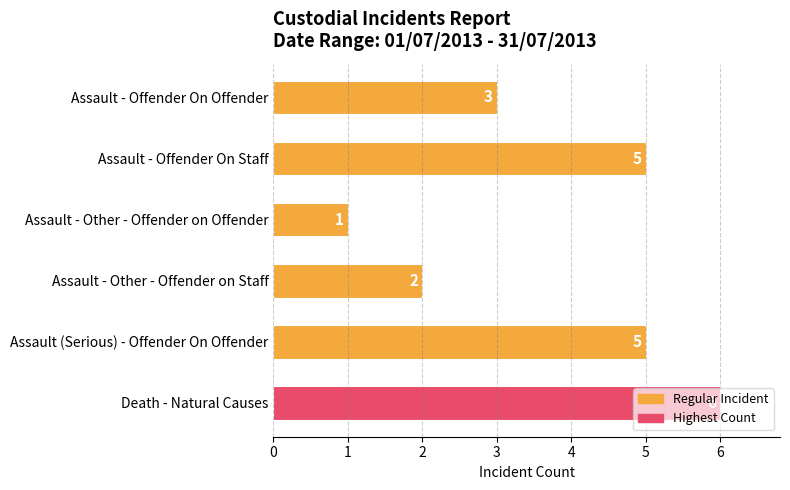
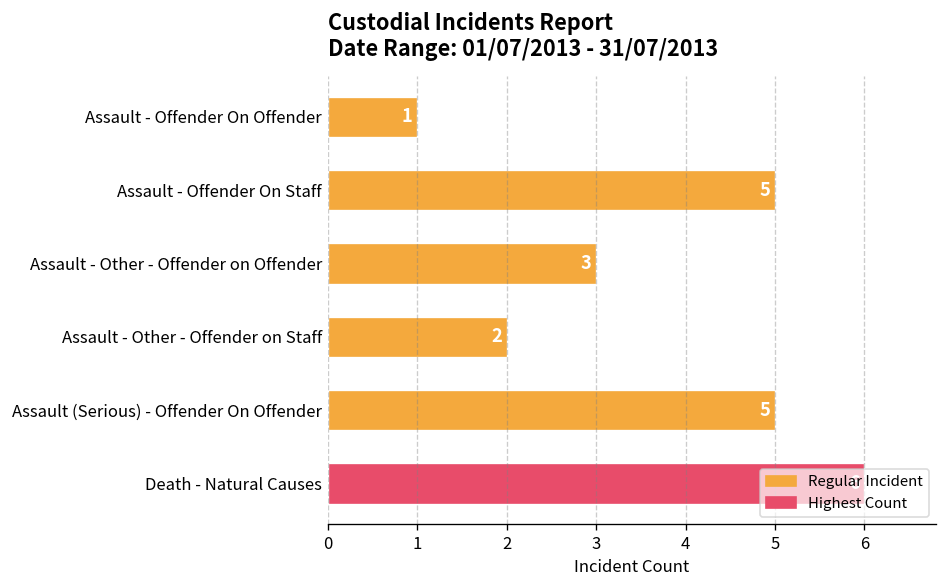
  {
-   "Assault - Offender On Offender": 3,
+   "Assault - Offender On Offender": 1,
    "Assault - Offender On Staff": 5,
-   "Assault - Other - Offender on Offender": 1,
+   "Assault - Other - Offender on Offender": 3,
    "Assault - Other - Offender on Staff": 2,
    "Assault (Serious) - Offender On Offender": 5
  }
